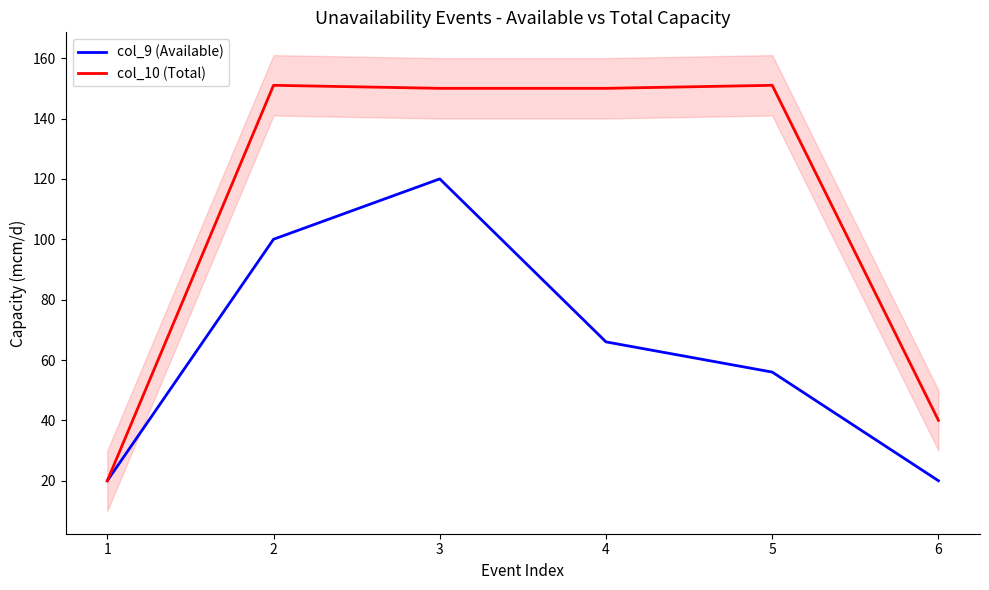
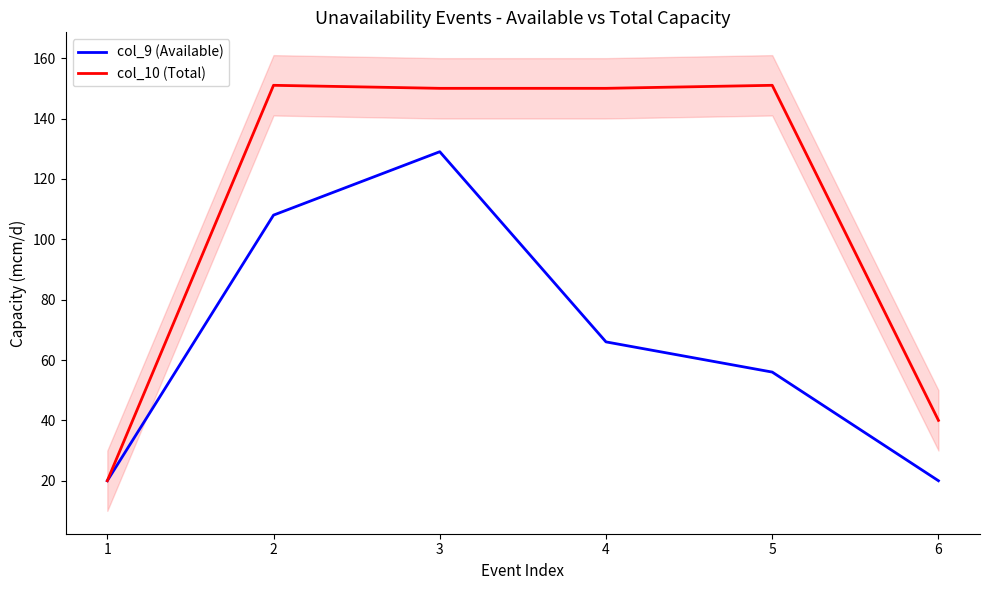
  {
    "col_9 (Available)": {
-     "2": 100,
-     "3": 120,
+     "2": 108,
+     "3": 129,
      "4": 66,
      "5": 56,
      "6": 20
    }
  }
